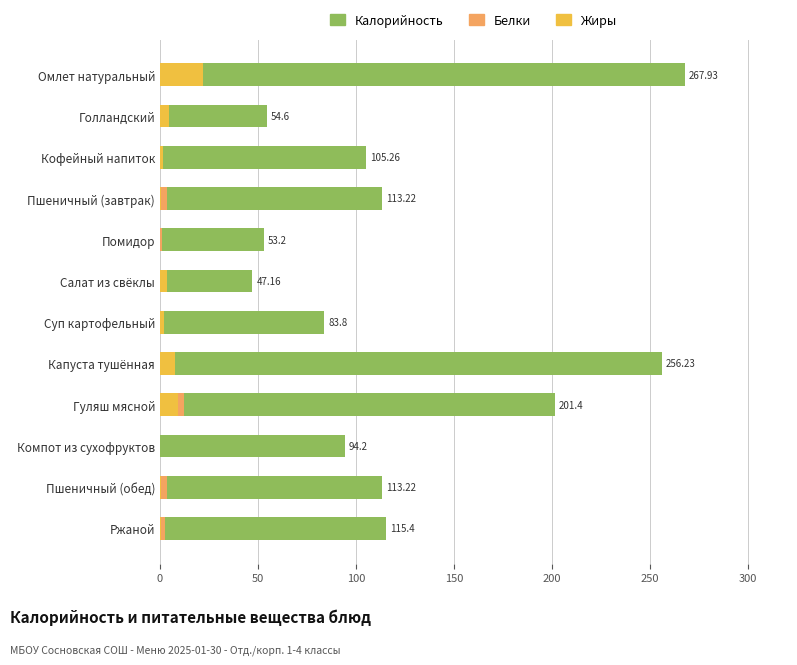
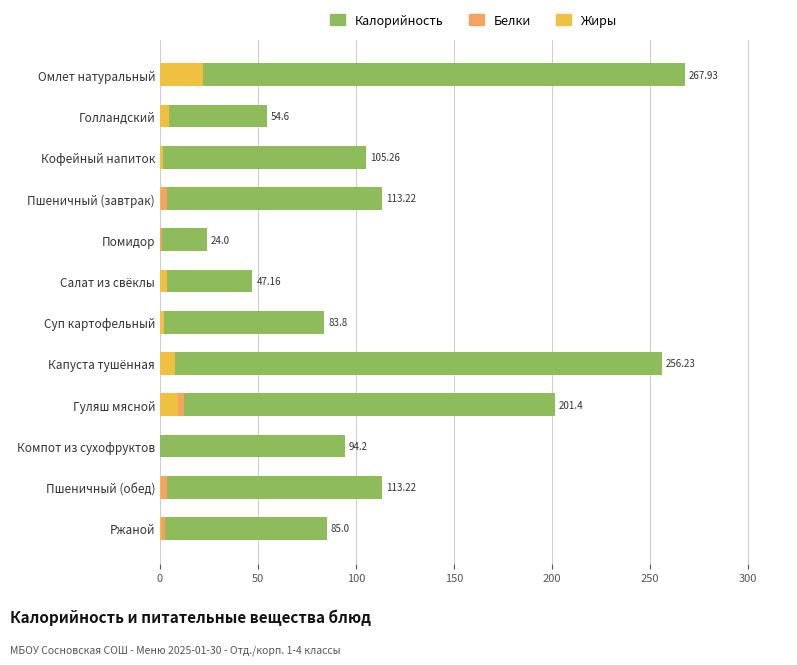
  {
    "Калорийность": {
      "Омлет натуральный": 267.93,
      "Голландский": 54.6,
      "Кофейный напиток": 105.26,
      "Пшеничный (завтрак)": 113.22,
-     "Помидор": 53.2,
+     "Помидор": 24.0,
      "Салат из свёклы": 47.16,
      "Суп картофельный": 83.8,
      "Капуста тушённая": 256.23,
      "Гуляш мясной": 201.4,
      "Компот из сухофруктов": 94.2,
      "Пшеничный (обед)": 113.22,
-     "Ржаной": 115.4
+     "Ржаной": 85.0
    }
  }
